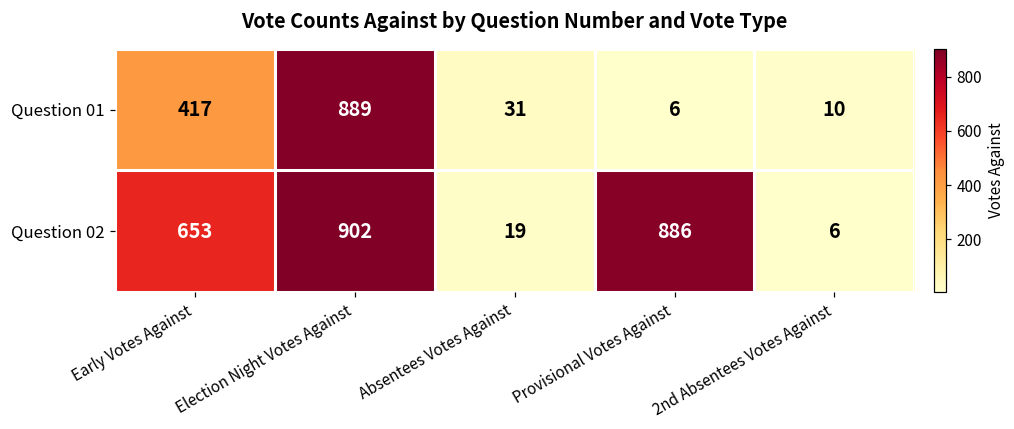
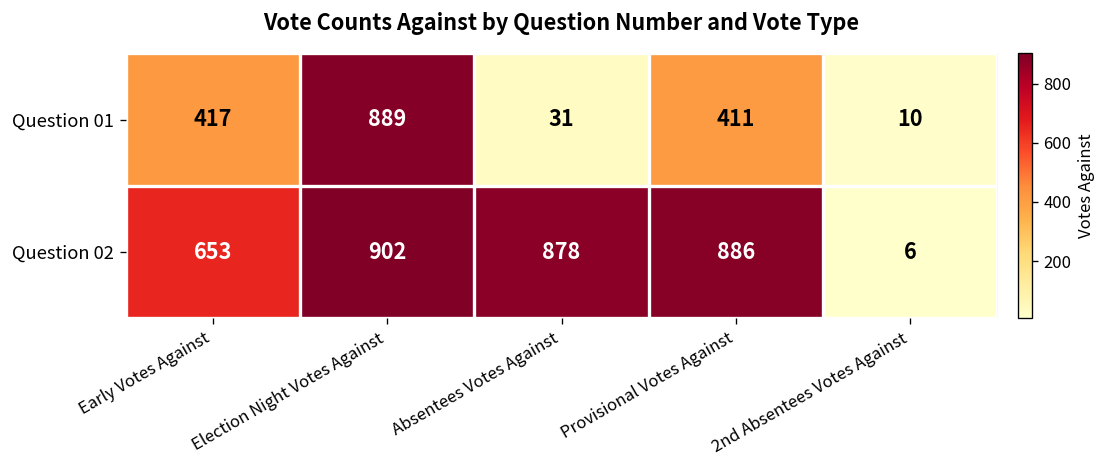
  {
    "Question 01": {
      "Early Votes Against": 417,
      "Election Night Votes Against": 889,
      "Absentees Votes Against": 31,
-     "Provisional Votes Against": 6,
+     "Provisional Votes Against": 411,
      "2nd Absentees Votes Against": 10
    },
    "Question 02": {
      "Early Votes Against": 653,
      "Election Night Votes Against": 902,
-     "Absentees Votes Against": 19,
+     "Absentees Votes Against": 878,
      "Provisional Votes Against": 886,
      "2nd Absentees Votes Against": 6
    }
  }
